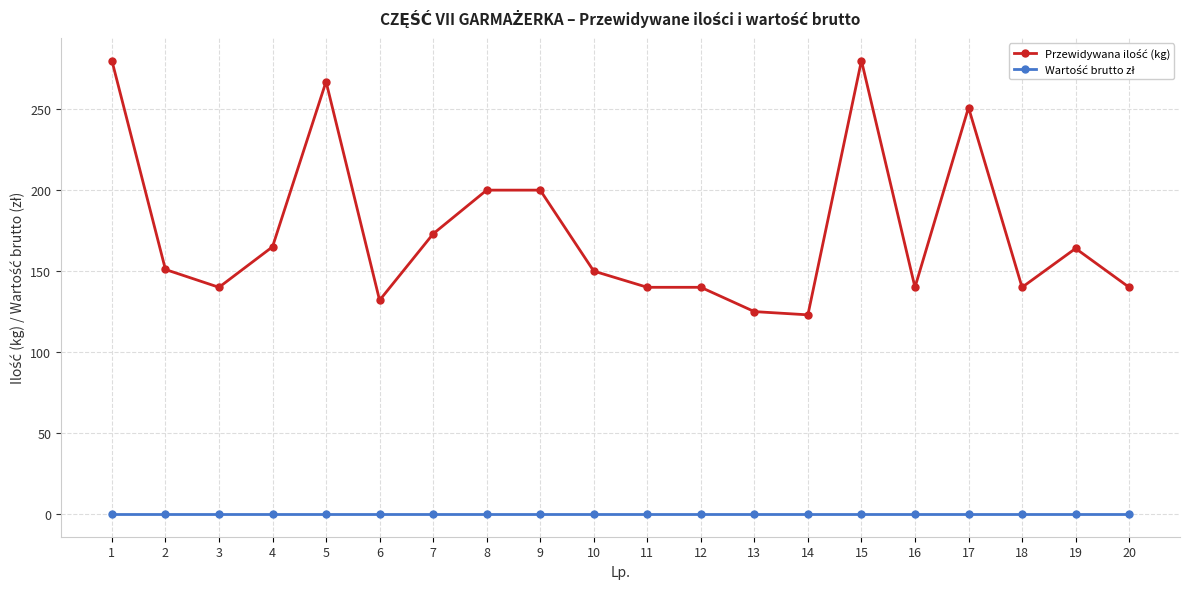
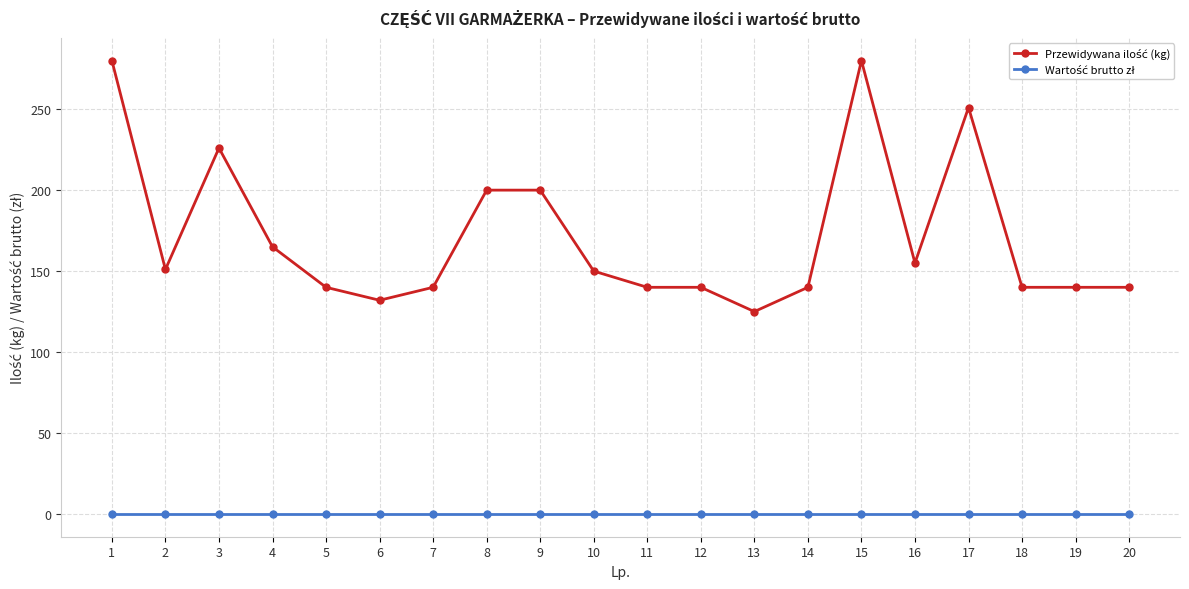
  {
    "Przewidywana ilość (kg)": {
      "1": 280,
      "2": 151,
-     "3": 140,
+     "3": 226,
      "4": 165,
-     "5": 267,
+     "5": 140,
      "6": 132,
-     "7": 173,
+     "7": 140,
      "8": 200,
      "9": 200,
      "10": 150,
      "11": 140,
      "12": 140,
      "13": 125,
-     "14": 123,
+     "14": 140,
      "15": 280,
-     "16": 140,
+     "16": 155,
      "17": 251,
      "18": 140,
-     "19": 164,
+     "19": 140,
      "20": 140
    },
    "Wartość brutto zł": {
      "1": 0,
      "2": 0,
      "3": 0,
      "4": 0,
      "5": 0,
      "6": 0,
      "7": 0,
      "8": 0,
      "9": 0,
      "10": 0,
      "11": 0,
      "12": 0,
      "13": 0,
      "14": 0,
      "15": 0,
      "16": 0,
      "17": 0,
      "18": 0,
      "19": 0,
      "20": 0
    }
  }
